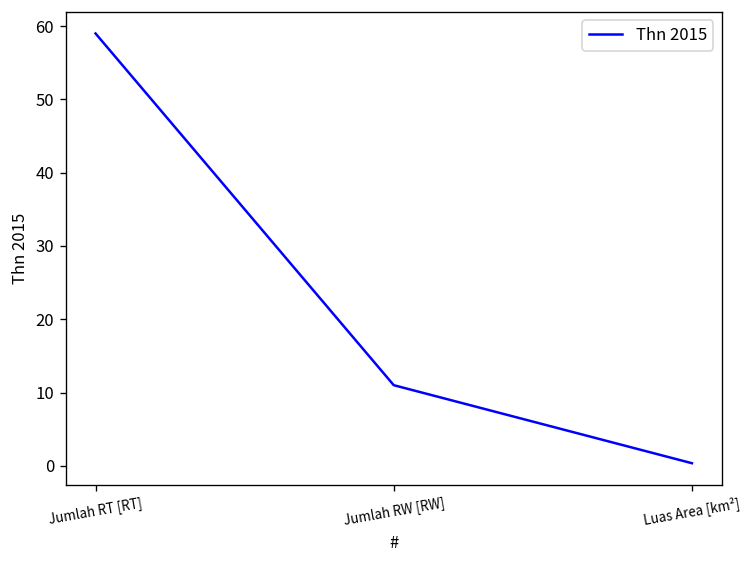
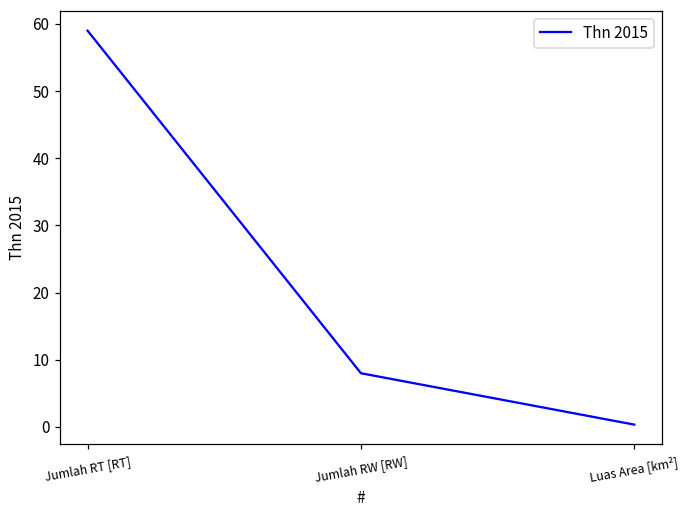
  {
    "Jumlah RT [RT]": 59,
-   "Jumlah RW [RW]": 11,
+   "Jumlah RW [RW]": 8,
    "Luas Area [km²]": 0
  }
